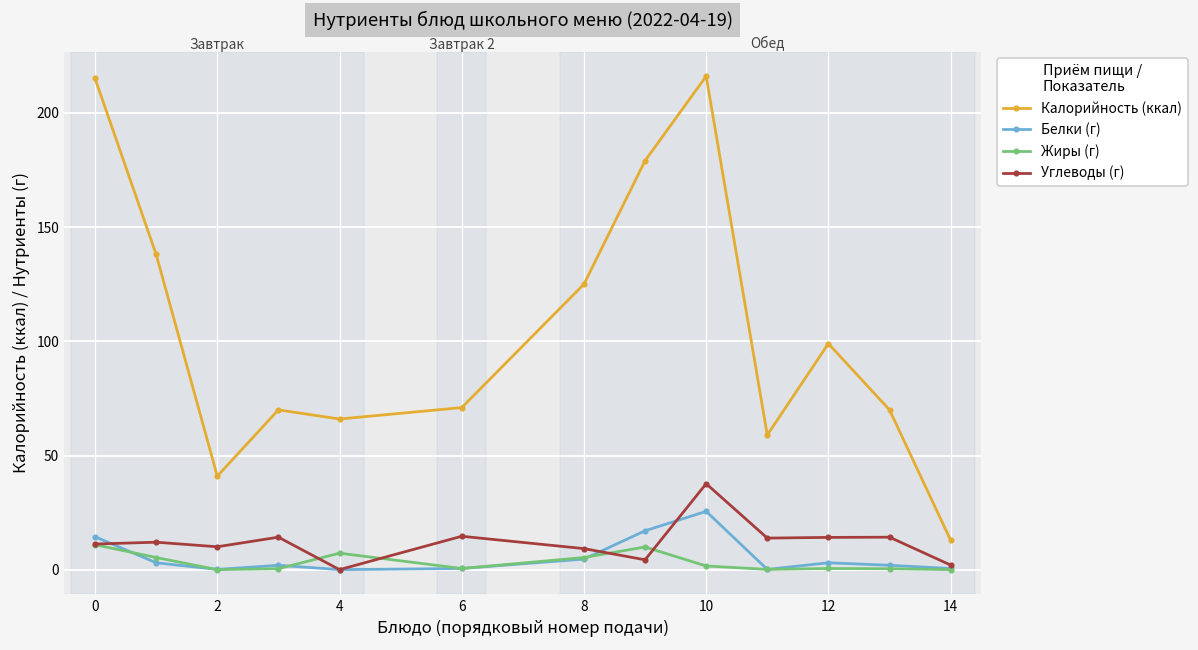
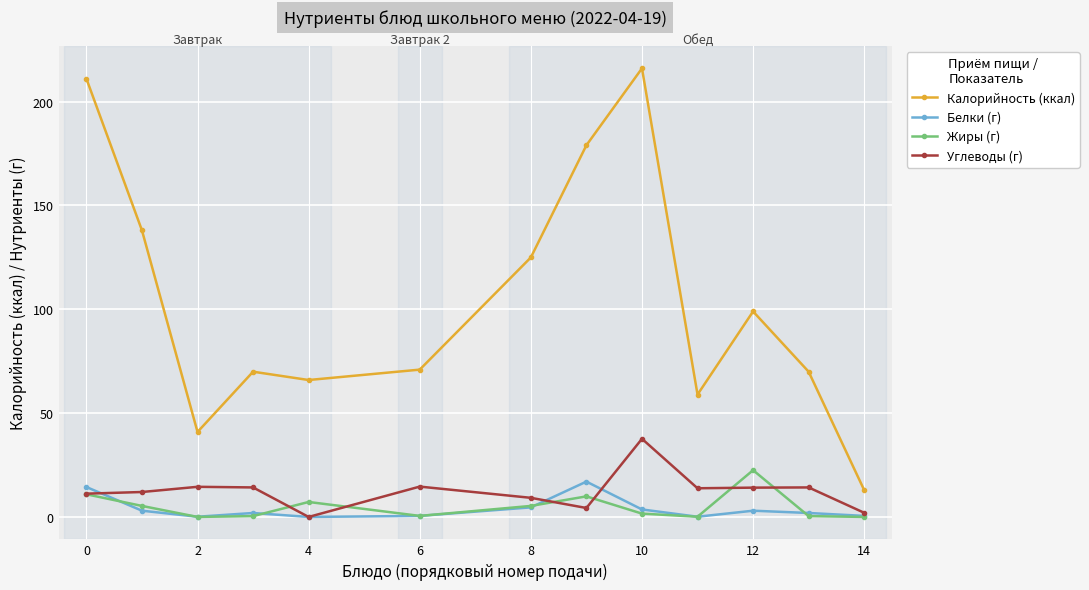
  {
    "Калорийность (ккал)": {
-     "0": 215,
+     "0": 211,
      "2": 41,
      "4": 66,
      "6": 71,
      "8": 125,
      "10": 216,
      "12": 99,
      "14": 13
    },
    "Белки (г)": {
      "0": 15,
-     "10": 26,
+     "10": 4,
      "12": 3
    },
    "Жиры (г)": {
      "4": 7,
      "10": 2,
-     "12": 1
+     "12": 23
    },
    "Углеводы (г)": {
-     "2": 10,
+     "2": 15,
      "6": 15,
      "8": 9,
      "10": 38,
      "12": 14,
      "14": 2
    }
  }
